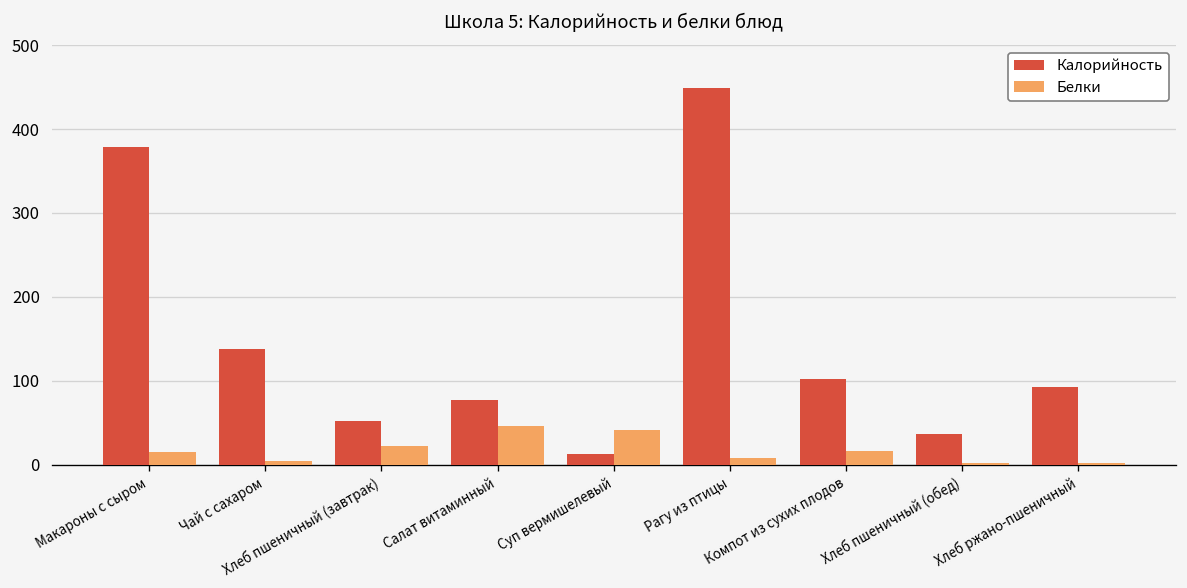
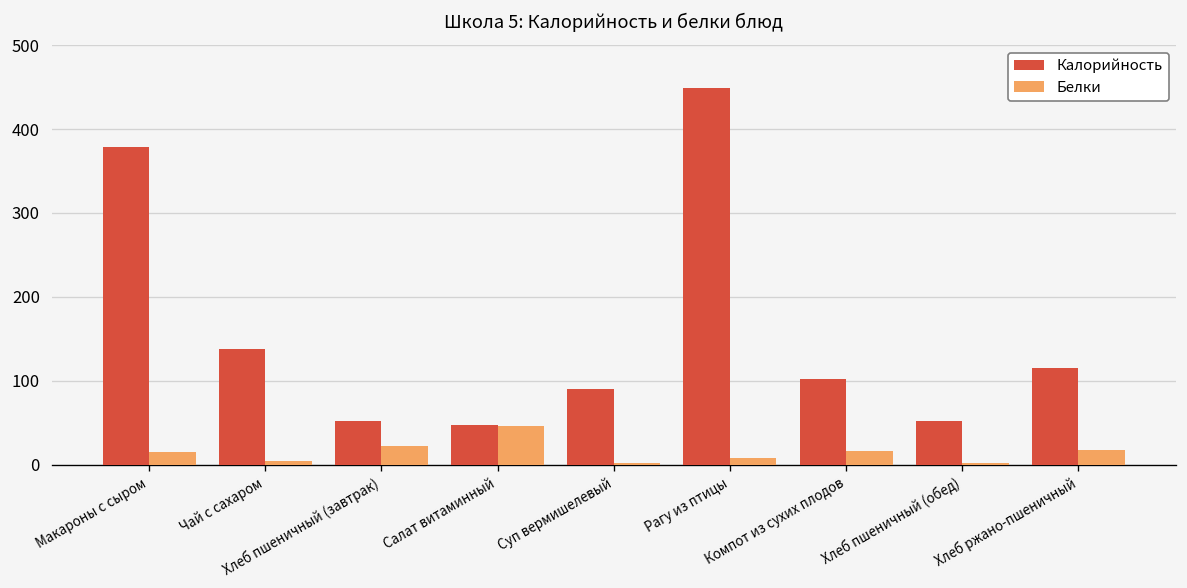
  {
    "Калорийность": {
      "Макароны с сыром": 380,
      "Чай с сахаром": 140,
      "Хлеб пшеничный (завтрак)": 50,
-     "Салат витаминный": 80,
-     "Суп вермишелевый": 10,
+     "Салат витаминный": 50,
+     "Суп вермишелевый": 90,
      "Рагу из птицы": 450,
      "Компот из сухих плодов": 100,
-     "Хлеб пшеничный (обед)": 40,
-     "Хлеб ржано-пшеничный": 90
+     "Хлеб пшеничный (обед)": 50,
+     "Хлеб ржано-пшеничный": 110
    },
    "Белки": {
      "Макароны с сыром": 20,
      "Чай с сахаром": 0,
      "Хлеб пшеничный (завтрак)": 20,
      "Салат витаминный": 50,
-     "Суп вермишелевый": 40,
+     "Суп вермишелевый": 0,
      "Рагу из птицы": 10,
      "Компот из сухих плодов": 20,
-     "Хлеб ржано-пшеничный": 0
+     "Хлеб ржано-пшеничный": 20
    }
  }
